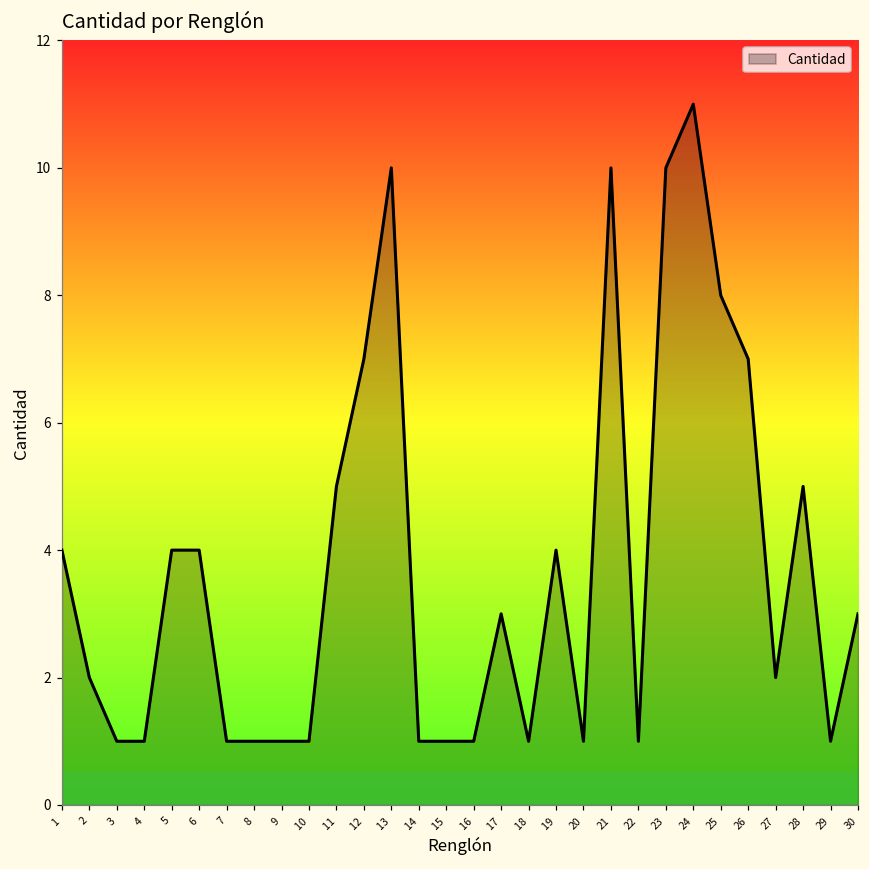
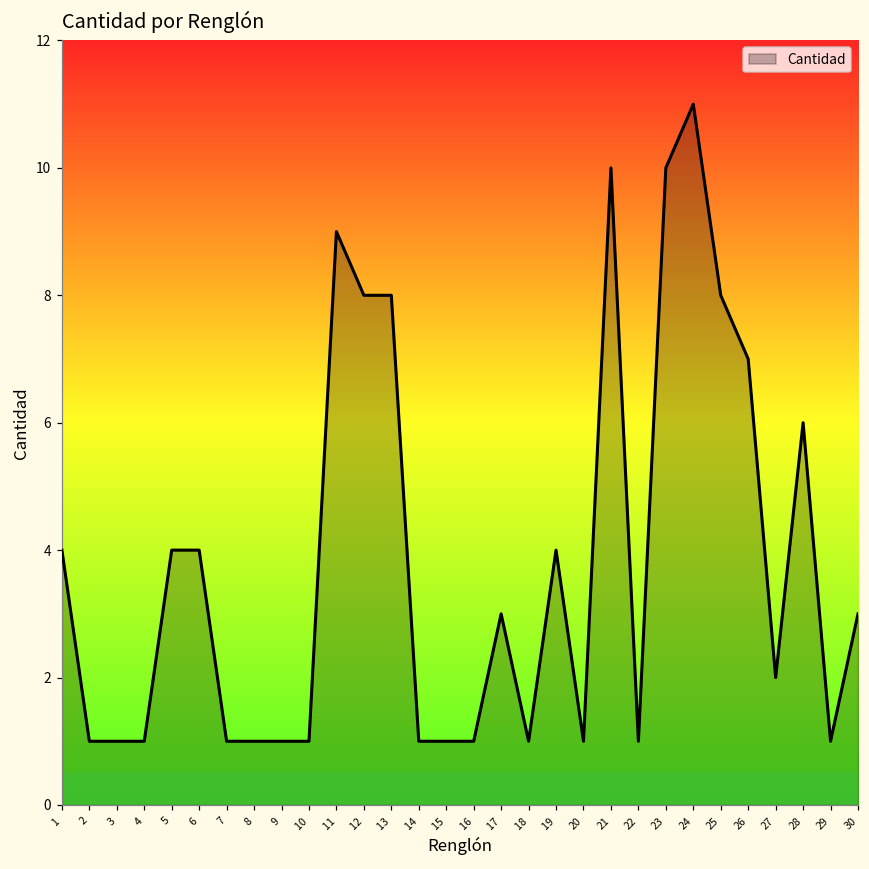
  {
    "1": 4,
-   "2": 2,
+   "2": 1,
    "3": 1,
    "4": 1,
    "5": 4,
    "6": 4,
    "7": 1,
    "8": 1,
    "9": 1,
    "10": 1,
-   "11": 5,
-   "12": 7,
-   "13": 10,
+   "11": 9,
+   "12": 8,
+   "13": 8,
    "14": 1,
    "15": 1,
    "16": 1,
    "17": 3,
    "18": 1,
    "19": 4,
    "20": 1,
    "21": 10,
    "22": 1,
    "23": 10,
    "24": 11,
    "25": 8,
    "26": 7,
    "27": 2,
-   "28": 5,
+   "28": 6,
    "29": 1,
    "30": 3
  }
